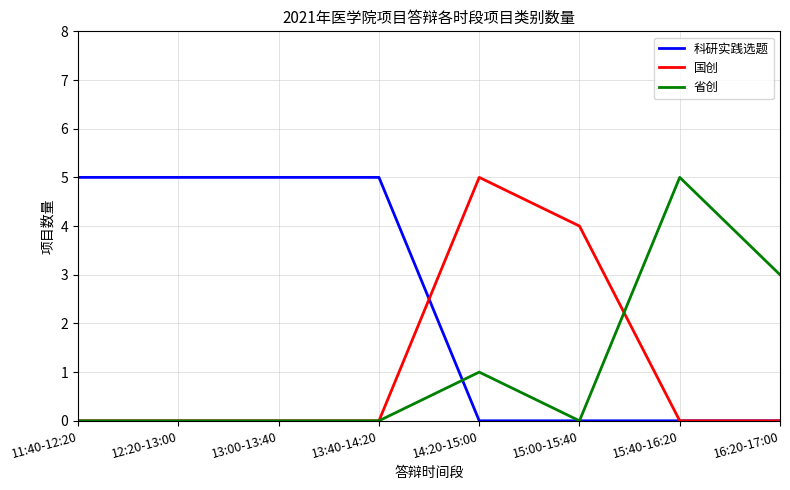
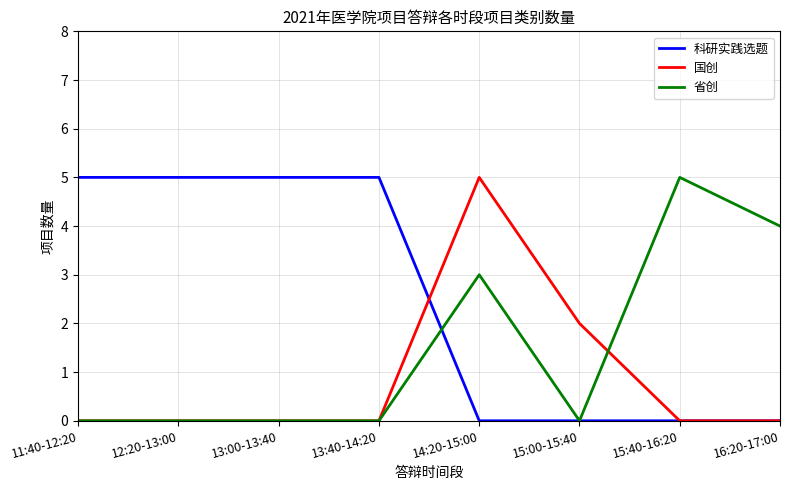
  {
    "科研实践选题": {
      "11:40-12:20": 5,
      "12:20-13:00": 5,
      "13:00-13:40": 5,
      "13:40-14:20": 5,
      "14:20-15:00": 0
    },
    "国创": {
      "14:20-15:00": 5,
-     "15:00-15:40": 4
+     "15:00-15:40": 2
    },
    "省创": {
-     "14:20-15:00": 1,
+     "14:20-15:00": 3,
      "15:40-16:20": 5,
-     "16:20-17:00": 3
+     "16:20-17:00": 4
    }
  }
